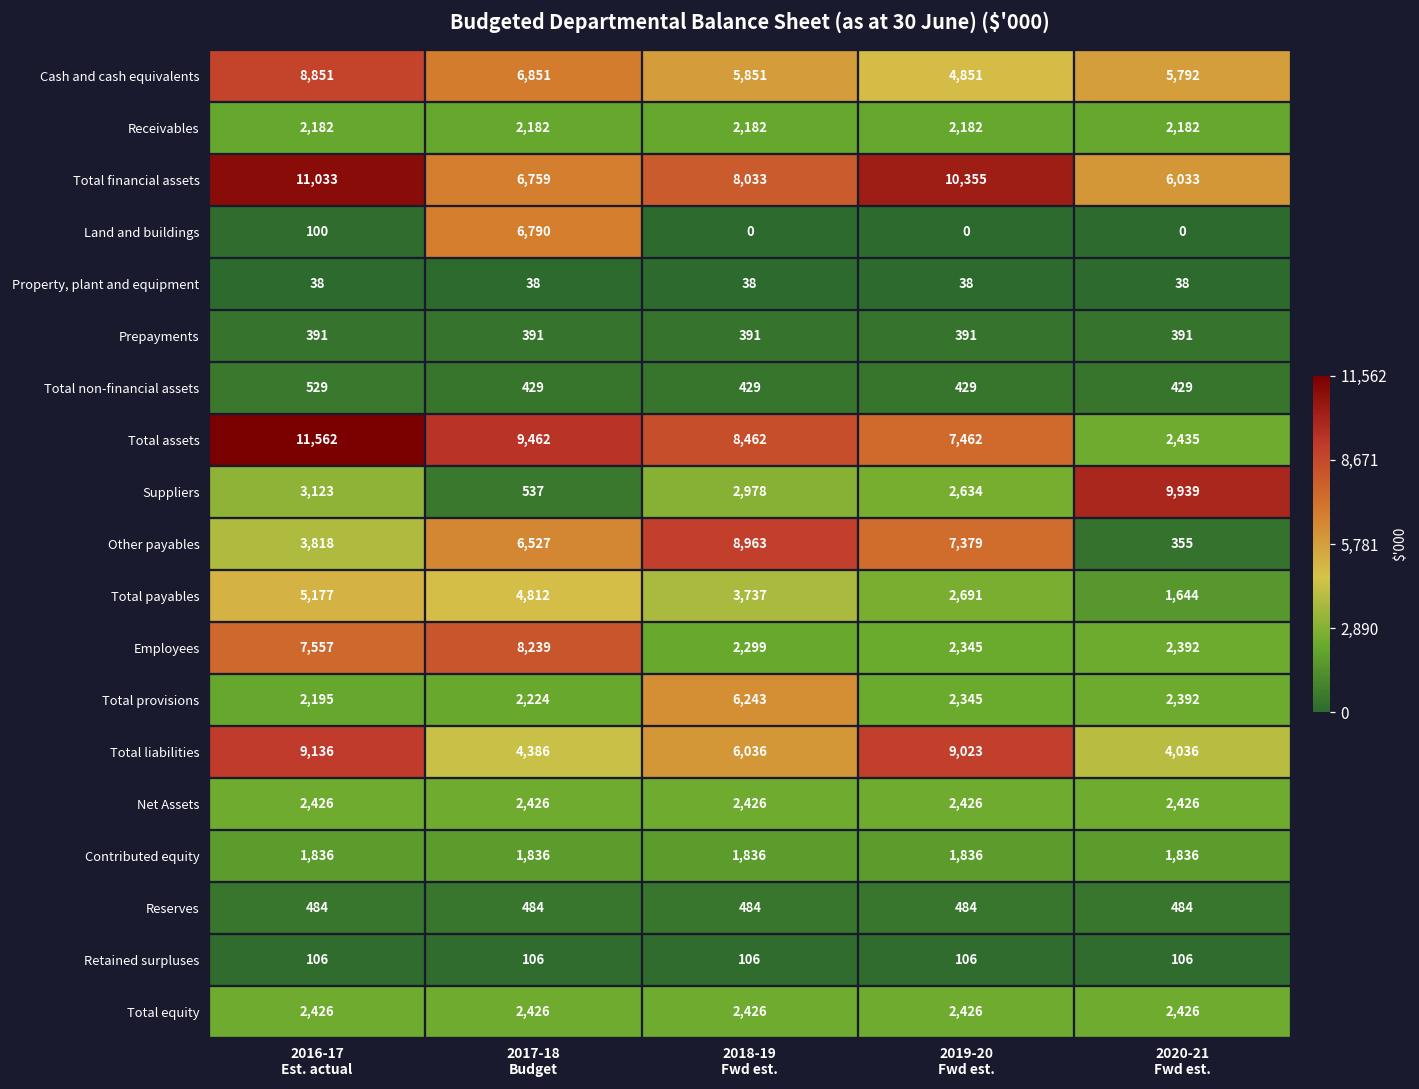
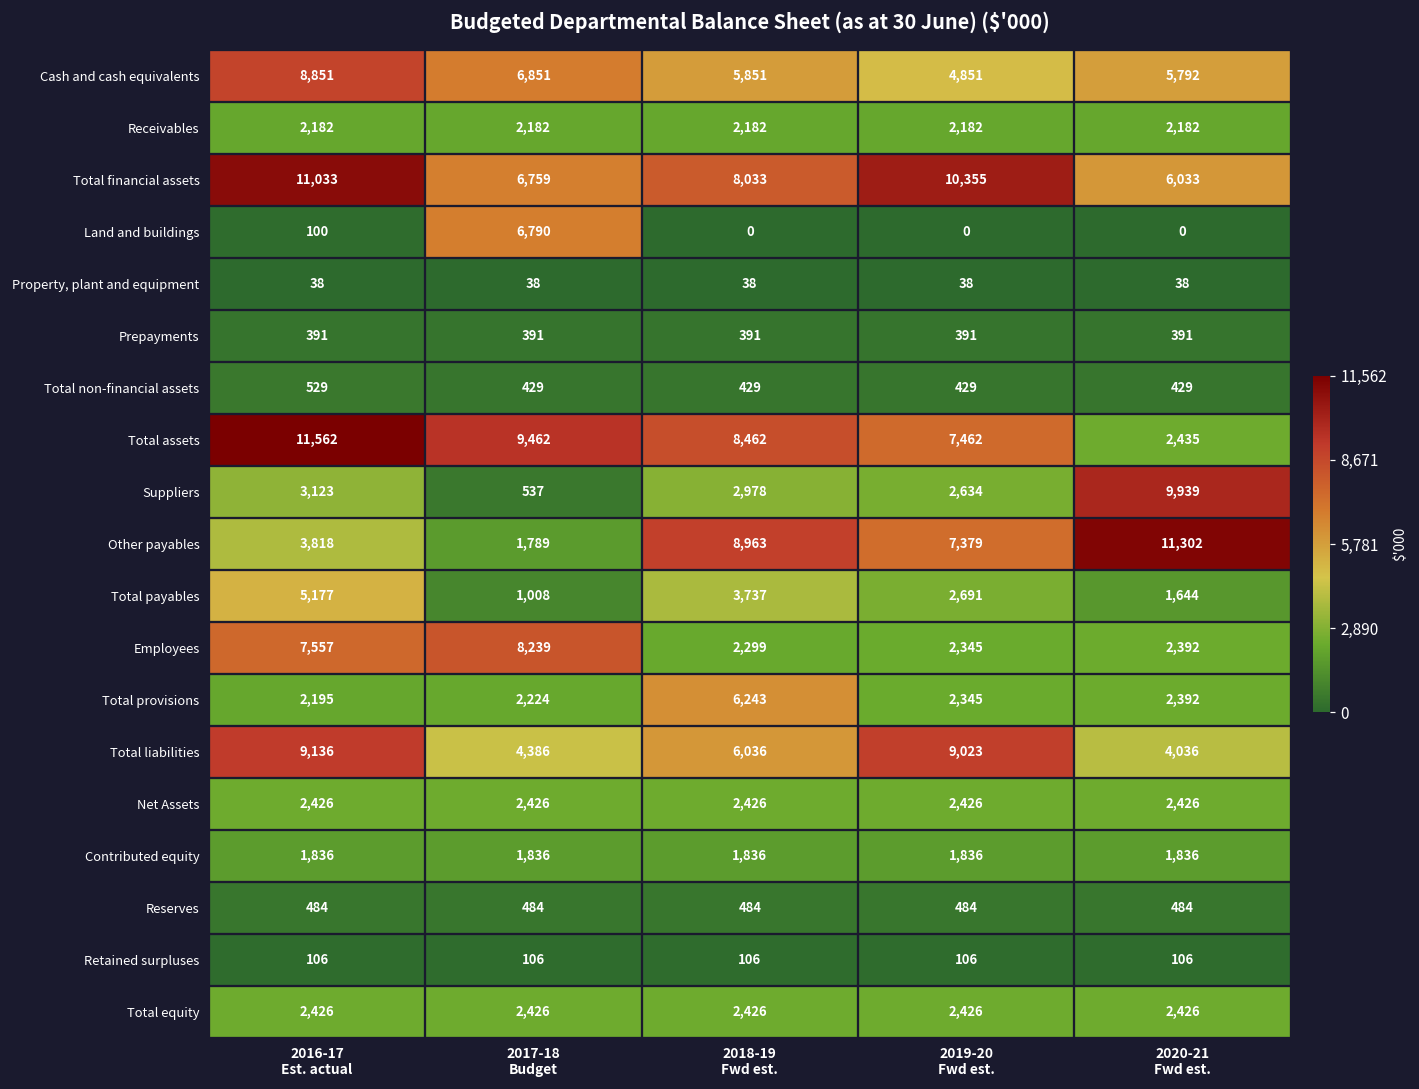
  {
    "Cash and cash equivalents": {
      "2016-17 Est. actual": "8,851",
      "2017-18 Budget": "6,851",
      "2018-19 Fwd est.": "5,851",
      "2019-20 Fwd est.": "4,851",
      "2020-21 Fwd est.": "5,792"
    },
    "Receivables": {
      "2016-17 Est. actual": "2,182",
      "2017-18 Budget": "2,182",
      "2018-19 Fwd est.": "2,182",
      "2019-20 Fwd est.": "2,182",
      "2020-21 Fwd est.": "2,182"
    },
    "Total financial assets": {
      "2016-17 Est. actual": "11,033",
      "2017-18 Budget": "6,759",
      "2018-19 Fwd est.": "8,033",
      "2019-20 Fwd est.": "10,355",
      "2020-21 Fwd est.": "6,033"
    },
    "Land and buildings": {
      "2016-17 Est. actual": "100",
      "2017-18 Budget": "6,790",
      "2018-19 Fwd est.": "0",
      "2019-20 Fwd est.": "0",
      "2020-21 Fwd est.": "0"
    },
    "Property, plant and equipment": {
      "2016-17 Est. actual": "38",
      "2017-18 Budget": "38",
      "2018-19 Fwd est.": "38",
      "2019-20 Fwd est.": "38",
      "2020-21 Fwd est.": "38"
    },
    "Prepayments": {
      "2016-17 Est. actual": "391",
      "2017-18 Budget": "391",
      "2018-19 Fwd est.": "391",
      "2019-20 Fwd est.": "391",
      "2020-21 Fwd est.": "391"
    },
    "Total non-financial assets": {
      "2016-17 Est. actual": "529",
      "2017-18 Budget": "429",
      "2018-19 Fwd est.": "429",
      "2019-20 Fwd est.": "429",
      "2020-21 Fwd est.": "429"
    },
    "Total assets": {
      "2016-17 Est. actual": "11,562",
      "2017-18 Budget": "9,462",
      "2018-19 Fwd est.": "8,462",
      "2019-20 Fwd est.": "7,462",
      "2020-21 Fwd est.": "2,435"
    },
    "Suppliers": {
      "2016-17 Est. actual": "3,123",
      "2017-18 Budget": "537",
      "2018-19 Fwd est.": "2,978",
      "2019-20 Fwd est.": "2,634",
      "2020-21 Fwd est.": "9,939"
    },
    "Other payables": {
      "2016-17 Est. actual": "3,818",
-     "2017-18 Budget": "6,527",
+     "2017-18 Budget": "1,789",
      "2018-19 Fwd est.": "8,963",
      "2019-20 Fwd est.": "7,379",
-     "2020-21 Fwd est.": "355"
+     "2020-21 Fwd est.": "11,302"
    },
    "Total payables": {
      "2016-17 Est. actual": "5,177",
-     "2017-18 Budget": "4,812",
+     "2017-18 Budget": "1,008",
      "2018-19 Fwd est.": "3,737",
      "2019-20 Fwd est.": "2,691",
      "2020-21 Fwd est.": "1,644"
    },
    "Employees": {
      "2016-17 Est. actual": "7,557",
      "2017-18 Budget": "8,239",
      "2018-19 Fwd est.": "2,299",
      "2019-20 Fwd est.": "2,345",
      "2020-21 Fwd est.": "2,392"
    },
    "Total provisions": {
      "2016-17 Est. actual": "2,195",
      "2017-18 Budget": "2,224",
      "2018-19 Fwd est.": "6,243",
      "2019-20 Fwd est.": "2,345",
      "2020-21 Fwd est.": "2,392"
    },
    "Total liabilities": {
      "2016-17 Est. actual": "9,136",
      "2017-18 Budget": "4,386",
      "2018-19 Fwd est.": "6,036",
      "2019-20 Fwd est.": "9,023",
      "2020-21 Fwd est.": "4,036"
    },
    "Net Assets": {
      "2016-17 Est. actual": "2,426",
      "2017-18 Budget": "2,426",
      "2018-19 Fwd est.": "2,426",
      "2019-20 Fwd est.": "2,426",
      "2020-21 Fwd est.": "2,426"
    },
    "Contributed equity": {
      "2016-17 Est. actual": "1,836",
      "2017-18 Budget": "1,836",
      "2018-19 Fwd est.": "1,836",
      "2019-20 Fwd est.": "1,836",
      "2020-21 Fwd est.": "1,836"
    },
    "Reserves": {
      "2016-17 Est. actual": "484",
      "2017-18 Budget": "484",
      "2018-19 Fwd est.": "484",
      "2019-20 Fwd est.": "484",
      "2020-21 Fwd est.": "484"
    },
    "Retained surpluses": {
      "2016-17 Est. actual": "106",
      "2017-18 Budget": "106",
      "2018-19 Fwd est.": "106",
      "2019-20 Fwd est.": "106",
      "2020-21 Fwd est.": "106"
    },
    "Total equity": {
      "2016-17 Est. actual": "2,426",
      "2017-18 Budget": "2,426",
      "2018-19 Fwd est.": "2,426",
      "2019-20 Fwd est.": "2,426",
      "2020-21 Fwd est.": "2,426"
    }
  }
